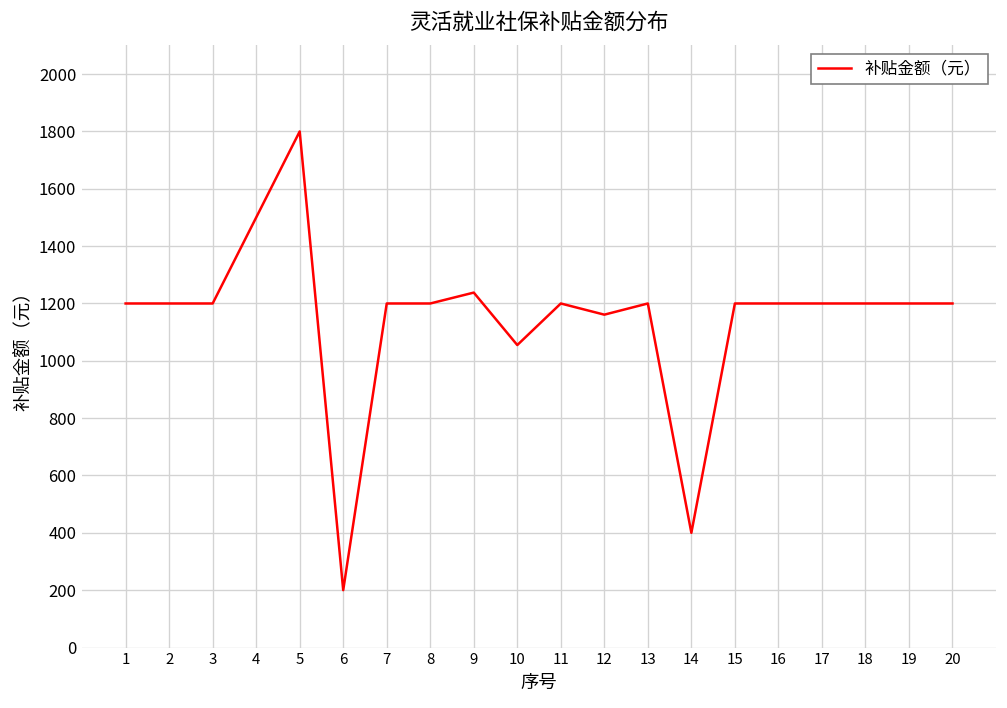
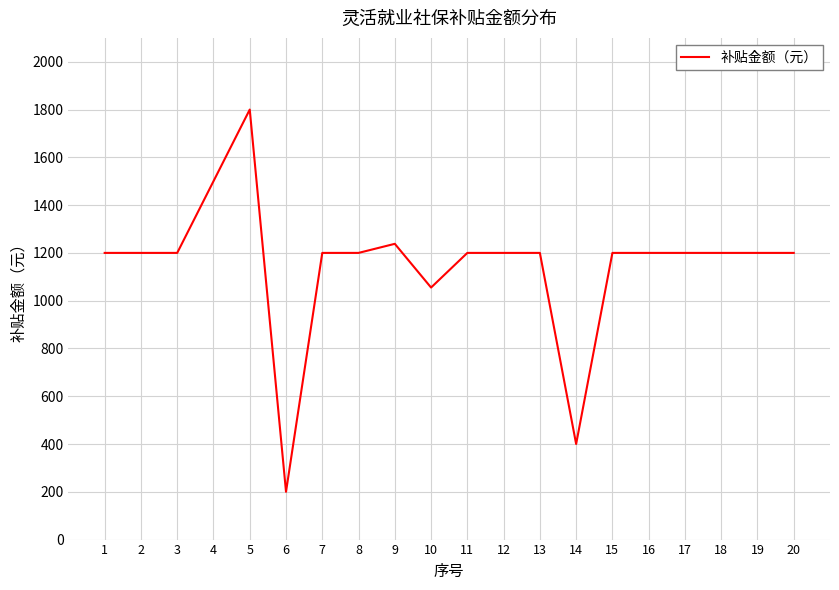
  {
    "1": 1200,
    "2": 1200,
    "3": 1200,
    "4": 1500,
    "5": 1800,
    "6": 200,
    "7": 1200,
    "8": 1200,
    "9": 1240,
    "10": 1060,
    "11": 1200,
-   "12": 1160,
+   "12": 1200,
    "13": 1200,
    "14": 400,
    "15": 1200,
    "16": 1200,
    "17": 1200,
    "18": 1200,
    "19": 1200,
    "20": 1200
  }
